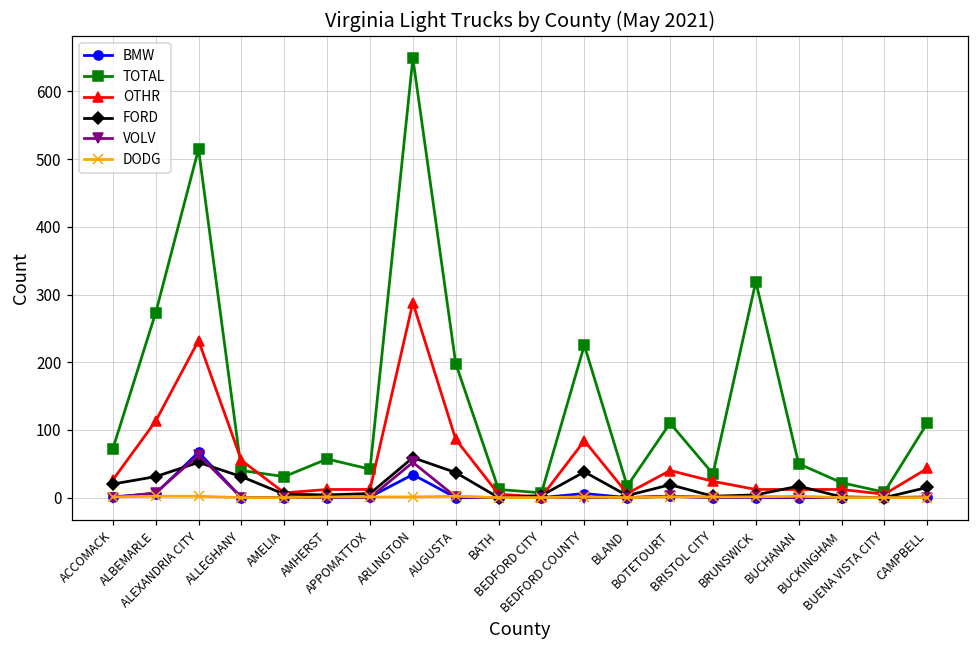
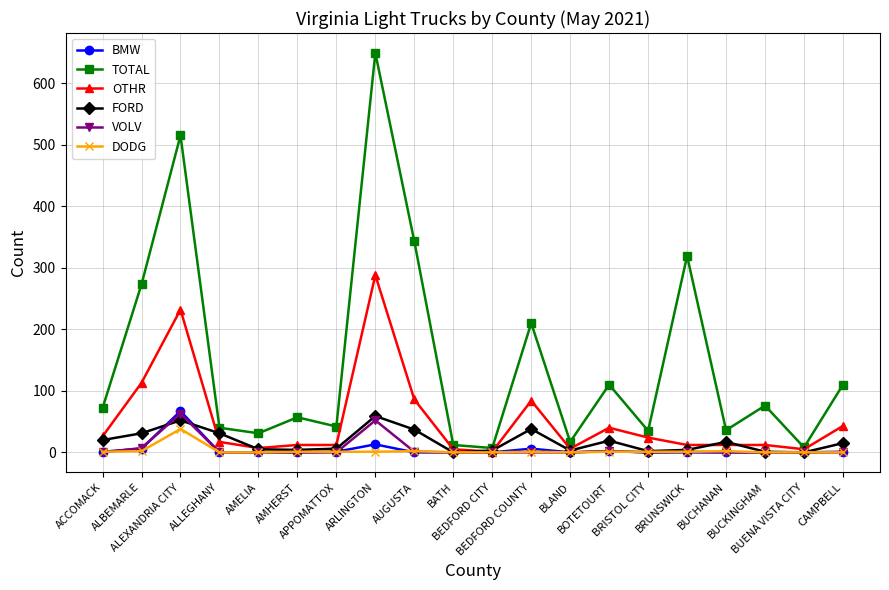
  {
    "BMW": {
-     "ARLINGTON": 30,
+     "ARLINGTON": 10,
      "BEDFORD COUNTY": 10
    },
    "TOTAL": {
      "ACCOMACK": 70,
      "ALBEMARLE": 270,
      "ALEXANDRIA CITY": 520,
      "ALLEGHANY": 40,
      "AMELIA": 30,
      "AMHERST": 60,
      "APPOMATTOX": 40,
      "ARLINGTON": 650,
-     "AUGUSTA": 200,
+     "AUGUSTA": 340,
      "BATH": 10,
-     "BEDFORD COUNTY": 230,
+     "BEDFORD COUNTY": 210,
      "BLAND": 20,
      "BOTETOURT": 110,
      "BRISTOL CITY": 40,
      "BRUNSWICK": 320,
-     "BUCHANAN": 50,
-     "BUCKINGHAM": 20,
+     "BUCHANAN": 40,
+     "BUCKINGHAM": 80,
      "CAMPBELL": 110
    },
    "OTHR": {
      "ACCOMACK": 30,
      "ALBEMARLE": 110,
      "ALEXANDRIA CITY": 230,
-     "ALLEGHANY": 60,
+     "ALLEGHANY": 20,
      "AMHERST": 10,
      "APPOMATTOX": 10,
      "ARLINGTON": 290,
      "AUGUSTA": 90,
      "BATH": 10,
      "BEDFORD COUNTY": 80,
      "BOTETOURT": 40,
      "BRISTOL CITY": 20,
      "BRUNSWICK": 10,
      "BUCHANAN": 10,
      "BUCKINGHAM": 10,
      "CAMPBELL": 40
    },
    "FORD": {
      "ACCOMACK": 20,
      "ALBEMARLE": 30,
      "ALEXANDRIA CITY": 50,
      "ALLEGHANY": 30,
      "APPOMATTOX": 10,
      "ARLINGTON": 60,
      "AUGUSTA": 40,
      "BEDFORD COUNTY": 40,
      "BOTETOURT": 20,
      "BUCHANAN": 20,
      "CAMPBELL": 20
    },
    "VOLV": {
      "ARLINGTON": 50
    },
    "DODG": {
-     "ALEXANDRIA CITY": 0,
+     "ALEXANDRIA CITY": 40,
      "ARLINGTON": 0
    }
  }
